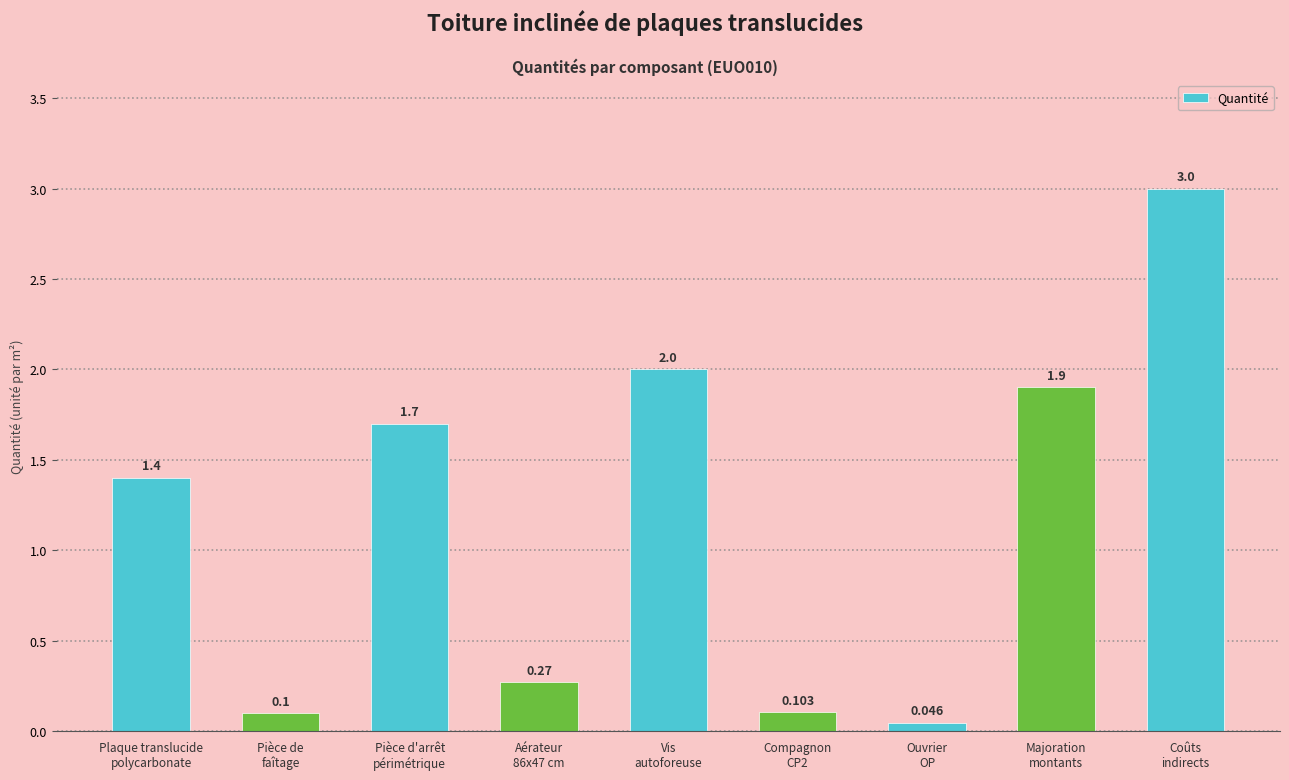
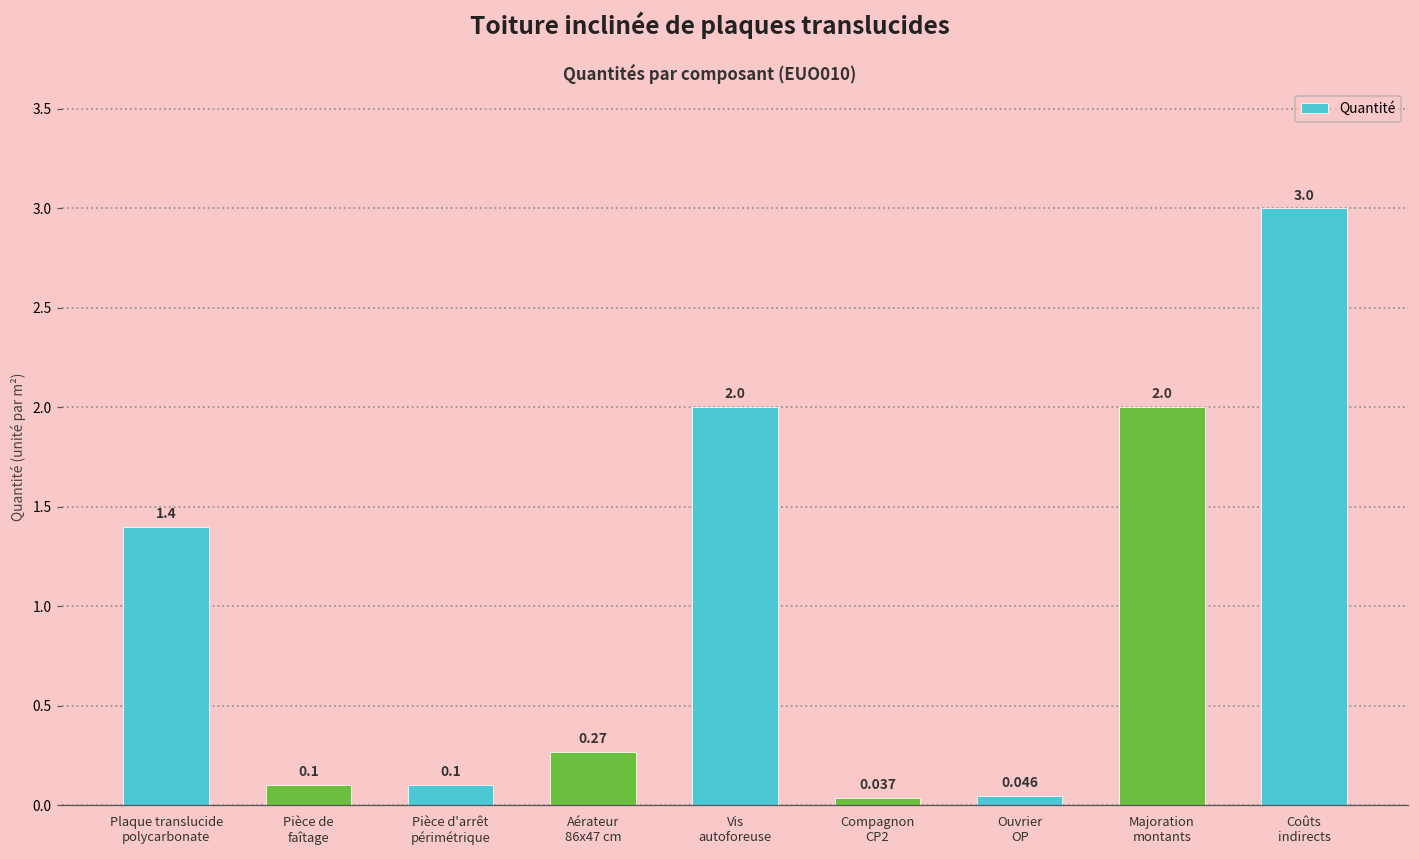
  {
    "Plaque translucide polycarbonate": 1.4,
    "Pièce de faîtage": 0.1,
-   "Pièce d'arrêt périmétrique": 1.7,
+   "Pièce d'arrêt périmétrique": 0.1,
    "Aérateur 86x47 cm": 0.27,
    "Vis autoforeuse": 2.0,
-   "Compagnon CP2": 0.103,
+   "Compagnon CP2": 0.037,
    "Ouvrier OP": 0.046,
-   "Majoration montants": 1.9,
+   "Majoration montants": 2.0,
    "Coûts indirects": 3.0
  }
